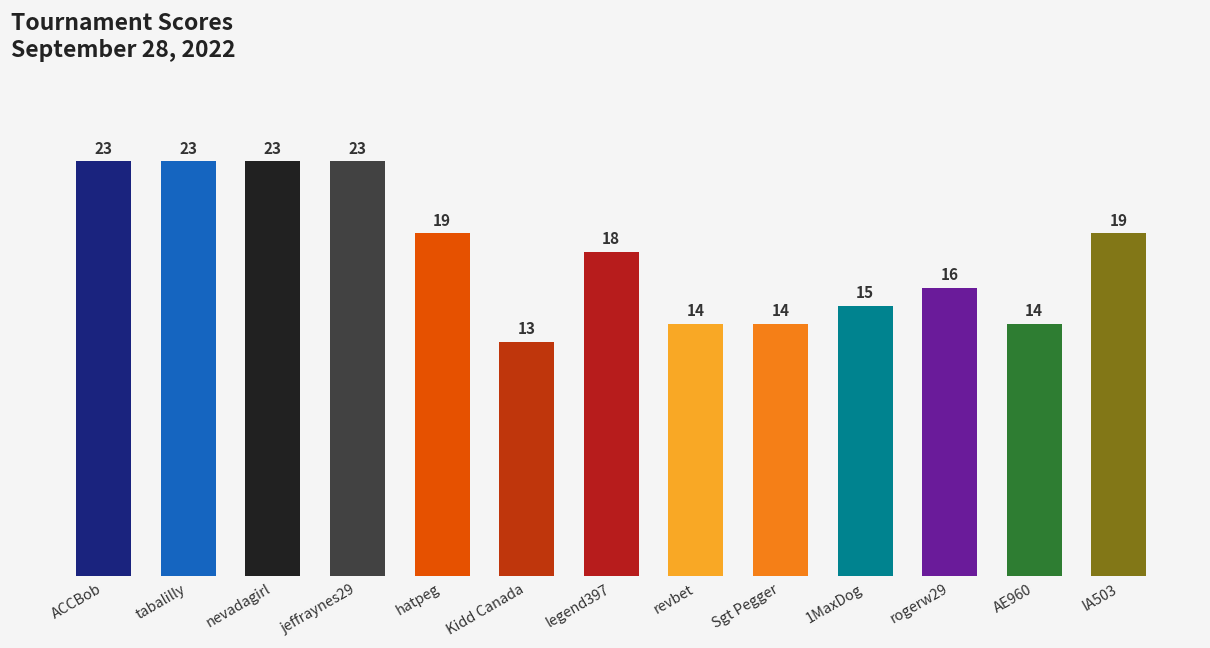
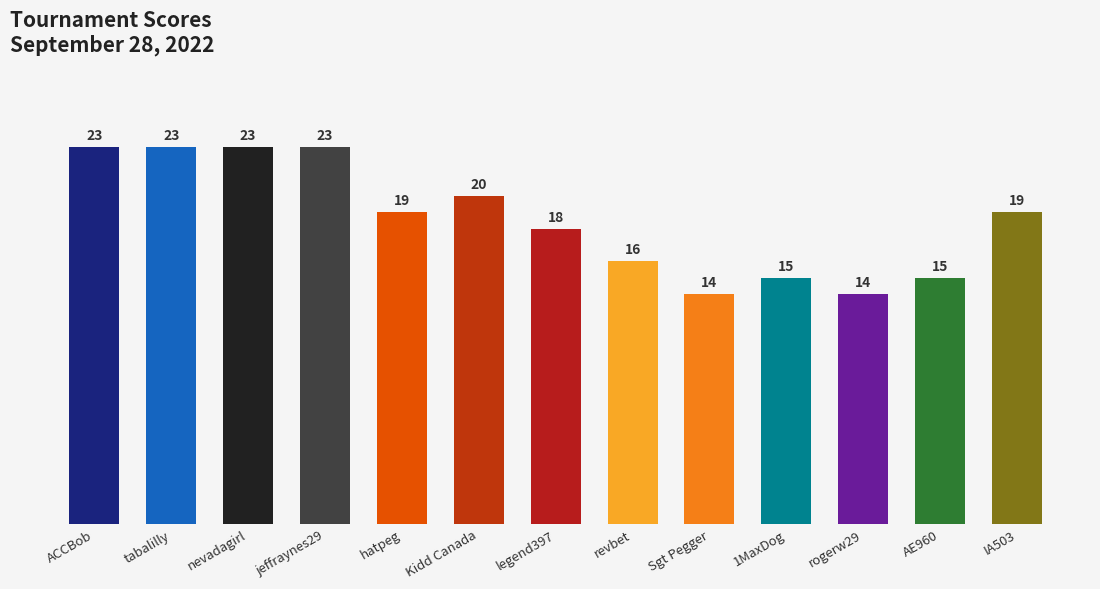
  {
    "ACCBob": 23,
    "tabalilly": 23,
    "nevadagirl": 23,
    "jeffraynes29": 23,
    "hatpeg": 19,
-   "Kidd Canada": 13,
+   "Kidd Canada": 20,
    "legend397": 18,
-   "revbet": 14,
+   "revbet": 16,
    "Sgt Pegger": 14,
    "1MaxDog": 15,
-   "rogerw29": 16,
-   "AE960": 14,
+   "rogerw29": 14,
+   "AE960": 15,
    "IA503": 19
  }
